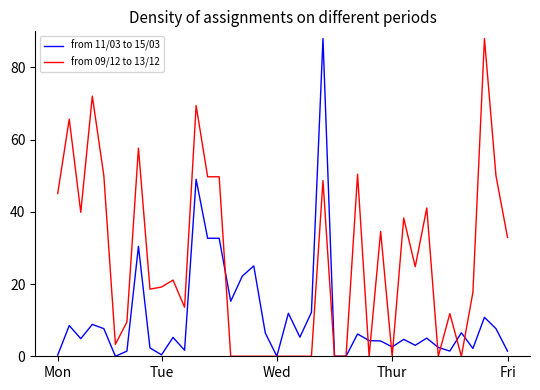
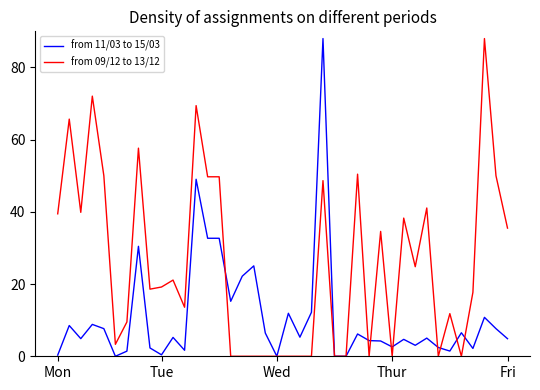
  {
    "from 11/03 to 15/03": {
      "Mon": 0,
      "Tue": 0,
      "Thur": 3,
-     "Fri": 1
+     "Fri": 5
    },
    "from 09/12 to 13/12": {
-     "Mon": 45,
+     "Mon": 39,
      "Tue": 19,
      "Thur": 0,
-     "Fri": 33
+     "Fri": 35
    }
  }
